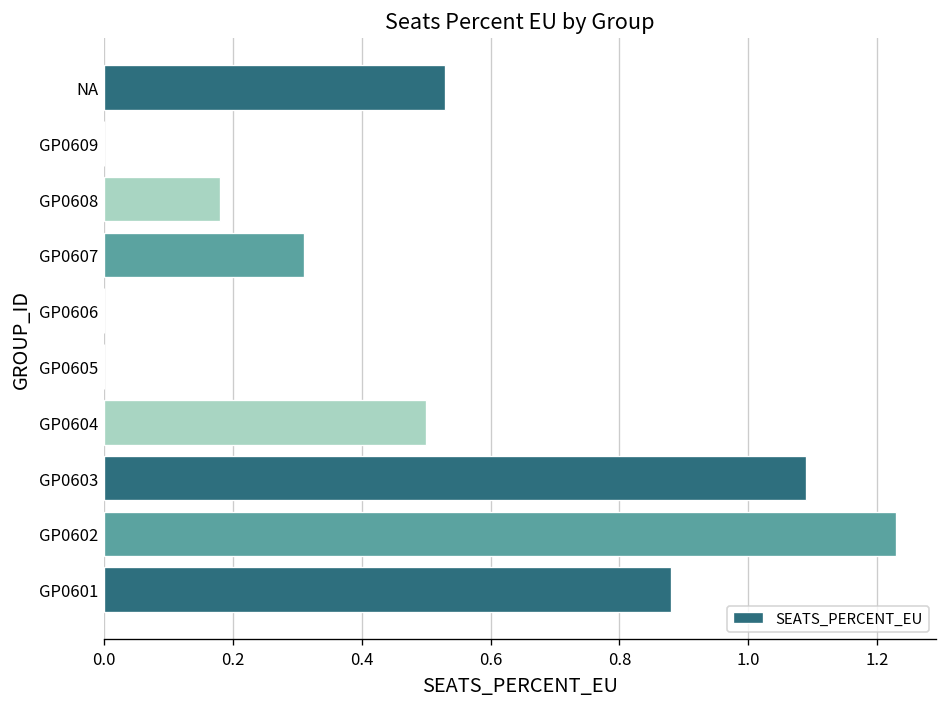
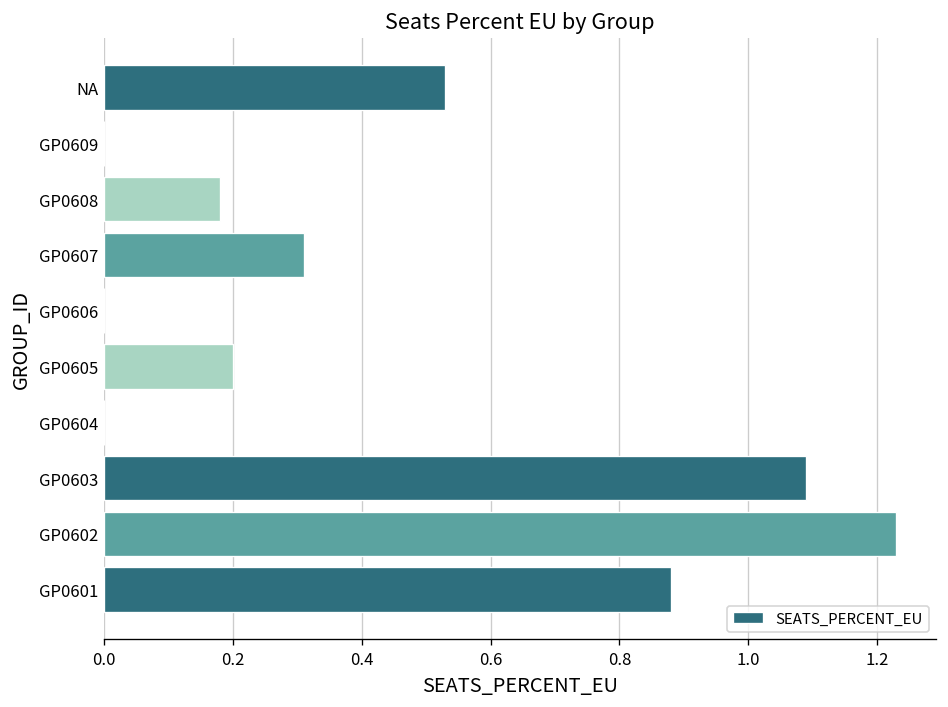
  {
    "NA": 0.53,
    "GP0609": 0.0,
    "GP0608": 0.18,
    "GP0607": 0.31,
    "GP0606": 0.0,
-   "GP0605": 0.0,
-   "GP0604": 0.5,
+   "GP0605": 0.2,
+   "GP0604": 0.0,
    "GP0603": 1.09,
    "GP0602": 1.23,
    "GP0601": 0.88
  }
